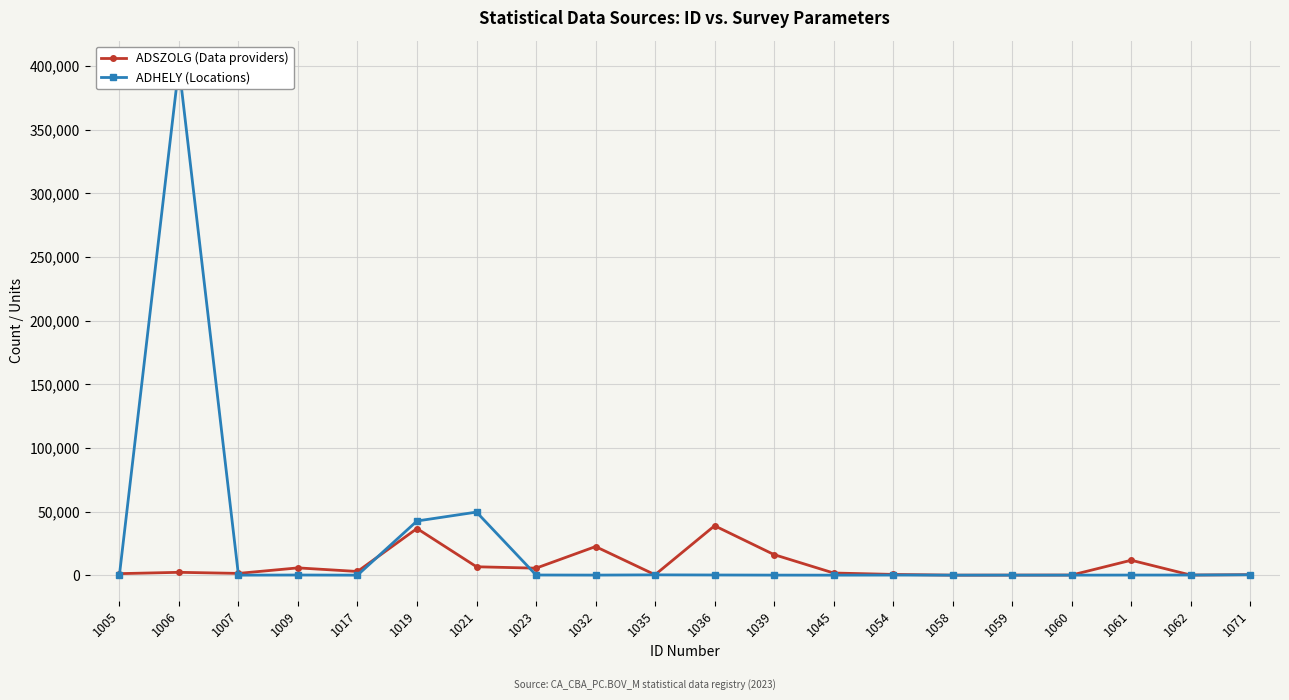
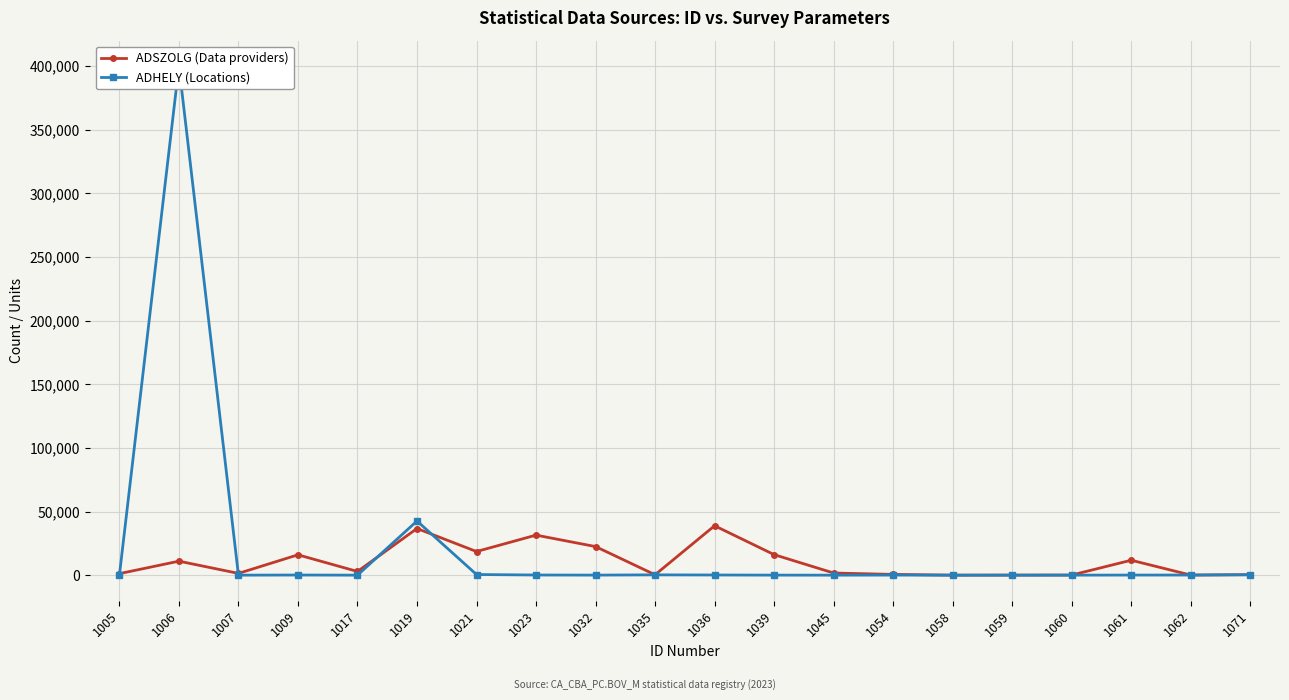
  {
    "ADSZOLG (Data providers)": {
-     "1006": "2,000",
-     "1009": "6,000",
+     "1006": "11,000",
+     "1009": "16,000",
      "1017": "3,000",
      "1019": "37,000",
-     "1021": "7,000",
-     "1023": "6,000",
+     "1021": "19,000",
+     "1023": "31,000",
      "1032": "22,000",
      "1036": "39,000",
      "1039": "16,000",
      "1061": "12,000"
    },
    "ADHELY (Locations)": {
      "1009": "0",
      "1017": "0",
      "1019": "43,000",
-     "1021": "50,000",
+     "1021": "1,000",
      "1023": "0",
      "1032": "0",
      "1036": "0",
      "1039": "0",
      "1061": "0"
    }
  }
